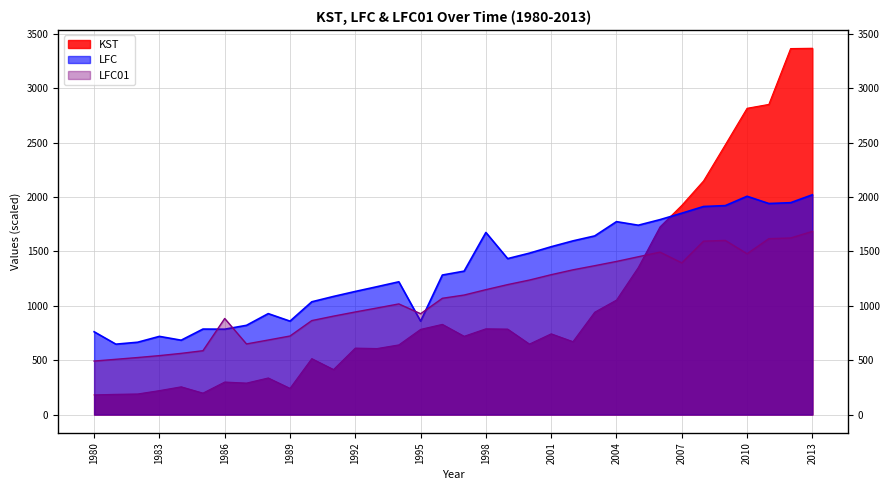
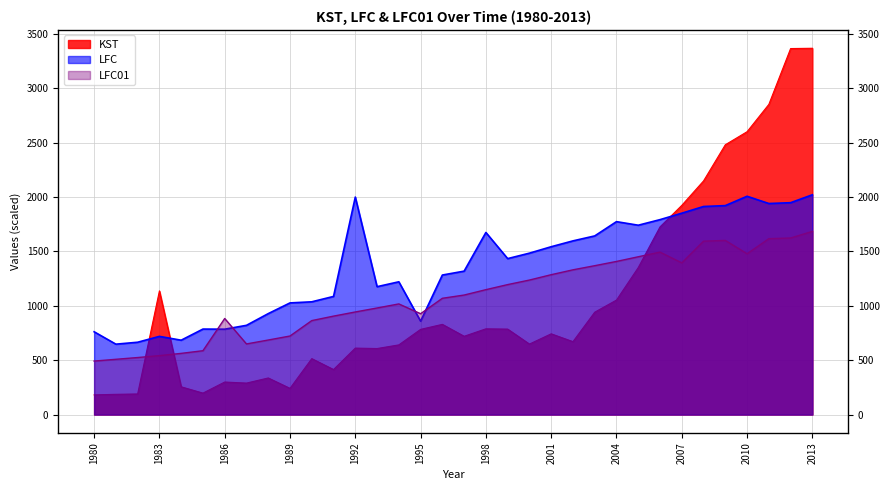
  {
    "KST": {
      "1980": 180,
-     "1983": 220,
+     "1983": 1140,
      "1986": 300,
      "1989": 240,
      "1992": 610,
      "1995": 780,
      "1998": 790,
      "2001": 740,
      "2004": 1050,
      "2007": 1920,
-     "2010": 2820,
+     "2010": 2600,
      "2013": 3370
    },
    "LFC": {
      "1980": 760,
      "1983": 720,
      "1986": 790,
-     "1989": 860,
-     "1992": 1130,
+     "1989": 1030,
+     "1992": 2000,
      "1995": 860,
      "1998": 1670,
      "2001": 1540,
      "2004": 1770,
      "2007": 1850,
      "2010": 2010,
      "2013": 2020
    },
    "LFC01": {
      "1980": 490,
      "1983": 540,
      "1986": 880,
      "1989": 720,
      "1992": 940,
      "1995": 930,
      "1998": 1150,
      "2001": 1290,
      "2004": 1410,
      "2007": 1390,
      "2010": 1480,
      "2013": 1680
    }
  }
